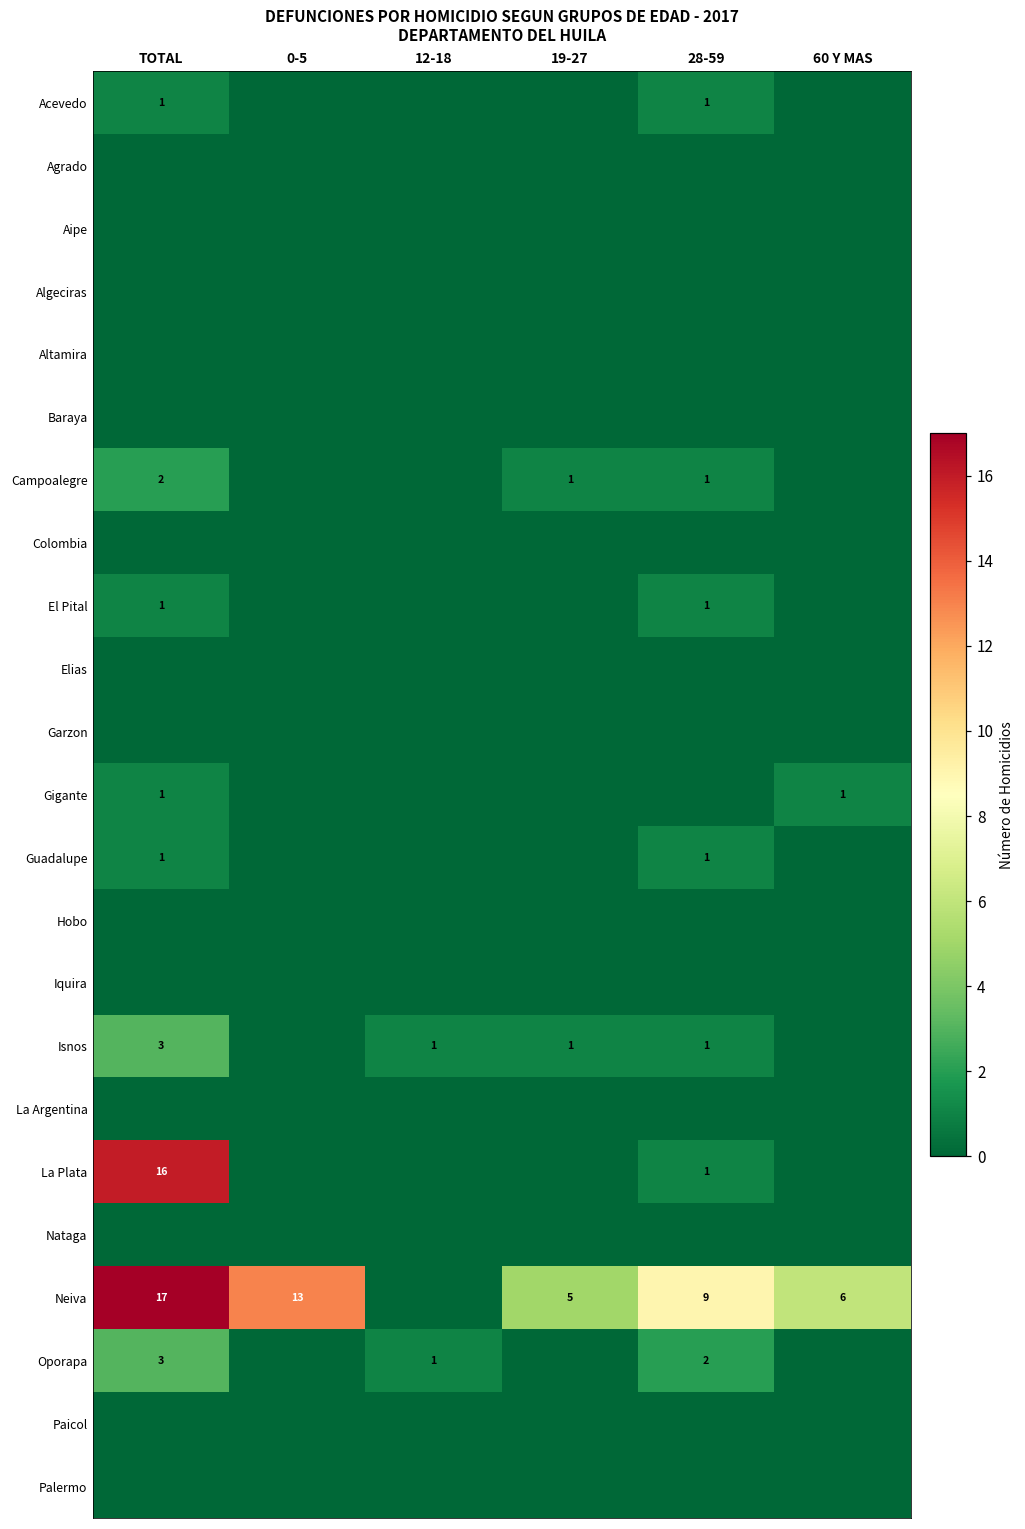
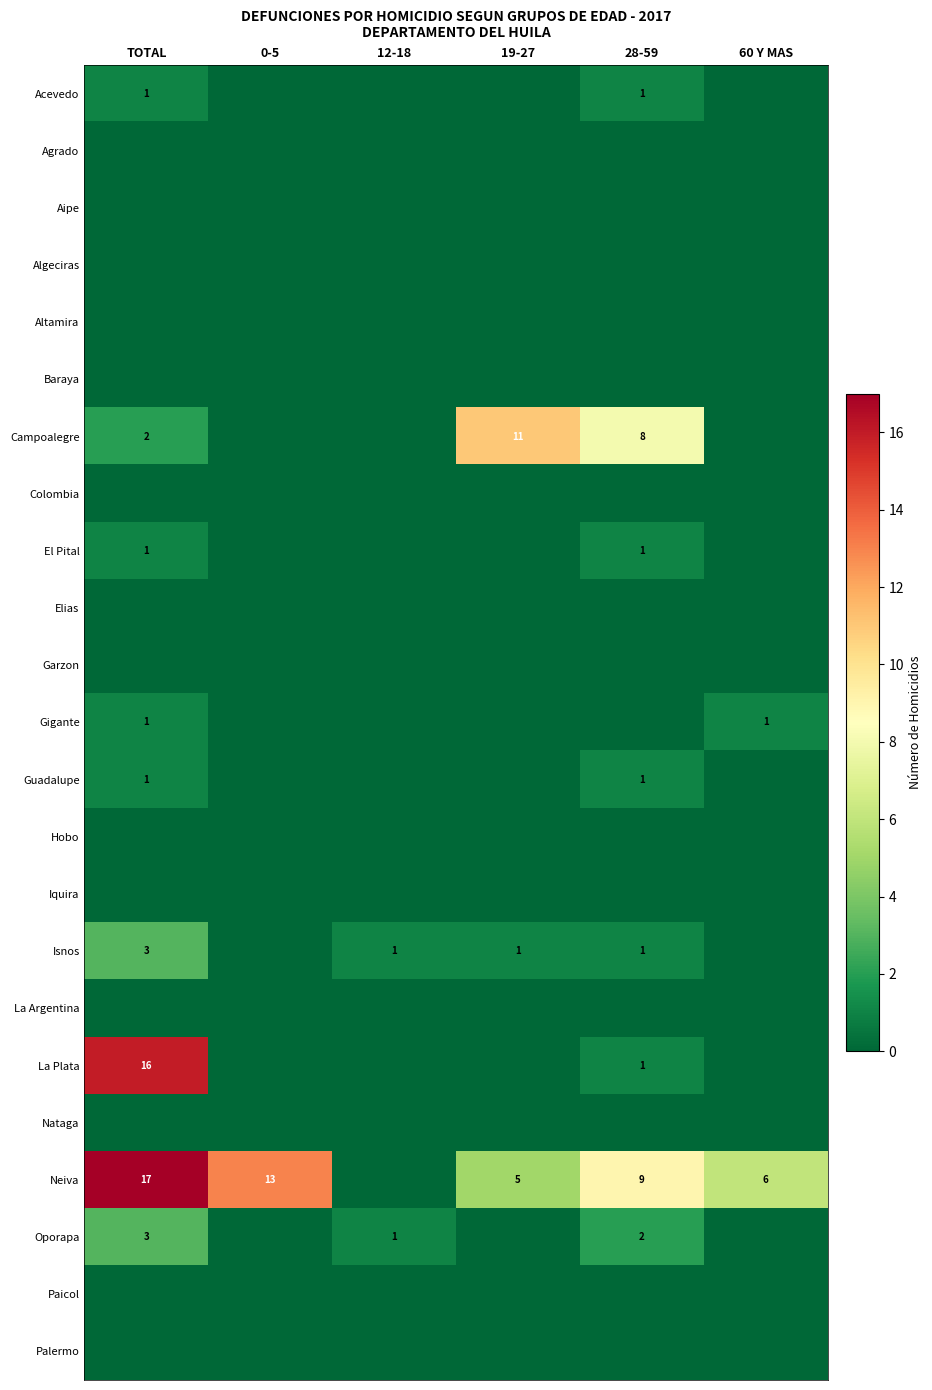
  {
    "Acevedo": {
      "TOTAL": 1,
      "28-59": 1
    },
    "Campoalegre": {
      "TOTAL": 2,
-     "19-27": 1,
-     "28-59": 1
+     "19-27": 11,
+     "28-59": 8
    },
    "El Pital": {
      "TOTAL": 1,
      "28-59": 1
    },
    "Gigante": {
      "TOTAL": 1,
      "60 Y MAS": 1
    },
    "Guadalupe": {
      "TOTAL": 1,
      "28-59": 1
    },
    "Isnos": {
      "TOTAL": 3,
      "12-18": 1,
      "19-27": 1,
      "28-59": 1
    },
    "La Plata": {
      "TOTAL": 16,
      "28-59": 1
    },
    "Neiva": {
      "TOTAL": 17,
      "0-5": 13,
      "19-27": 5,
      "28-59": 9,
      "60 Y MAS": 6
    },
    "Oporapa": {
      "TOTAL": 3,
      "12-18": 1,
      "28-59": 2
    }
  }
